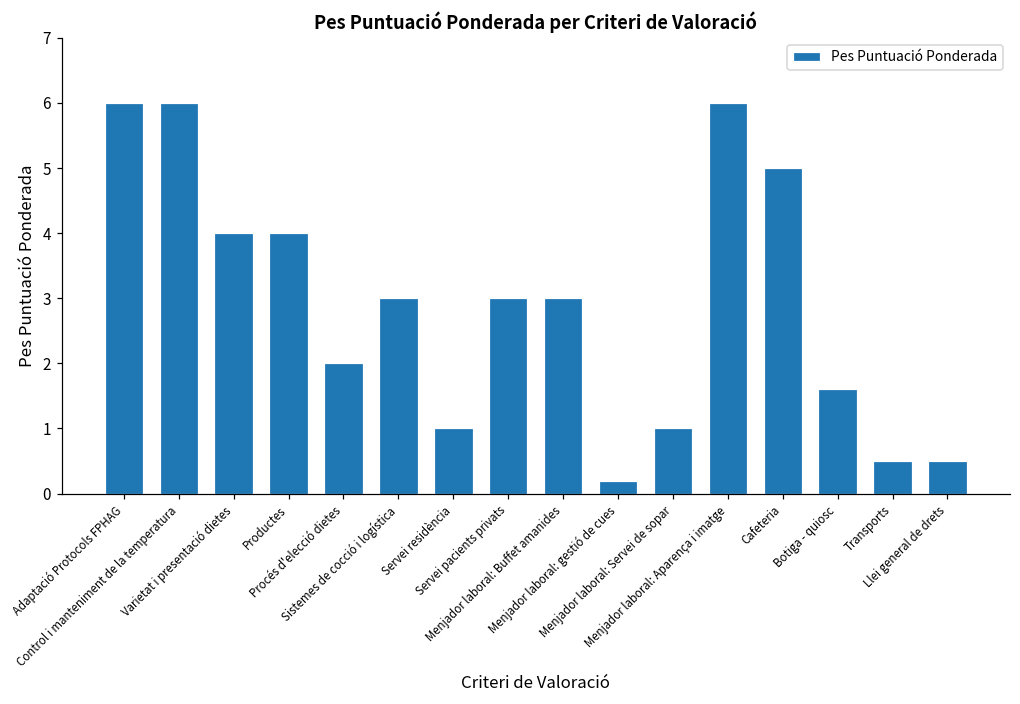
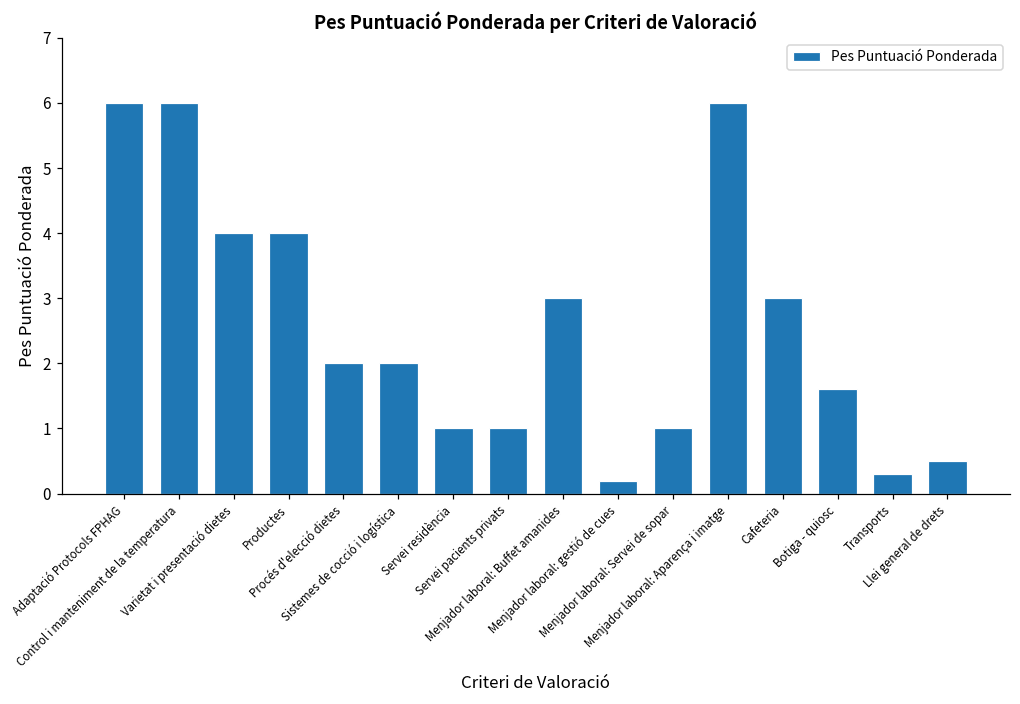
  {
    "Adaptació Protocols FPHAG": 6.0,
    "Control i manteniment de la temperatura": 6.0,
    "Varietat i presentació dietes": 4.0,
    "Productes": 4.0,
    "Procés d'elecció dietes": 2.0,
-   "Sistemes de cocció i logística": 3,
+   "Sistemes de cocció i logística": 2,
    "Servei residència": 1.0,
-   "Servei pacients privats": 3,
+   "Servei pacients privats": 1,
    "Menjador laboral: Buffet amanides": 3.0,
    "Menjador laboral: gestió de cues": 0.2,
    "Menjador laboral: Servei de sopar": 1.0,
    "Menjador laboral: Aparença i imatge": 6.0,
-   "Cafeteria": 5,
+   "Cafeteria": 3,
    "Botiga - quiosc": 1.6,
-   "Transports": 0.5,
+   "Transports": 0.3,
    "Llei general de drets": 0.5
  }
